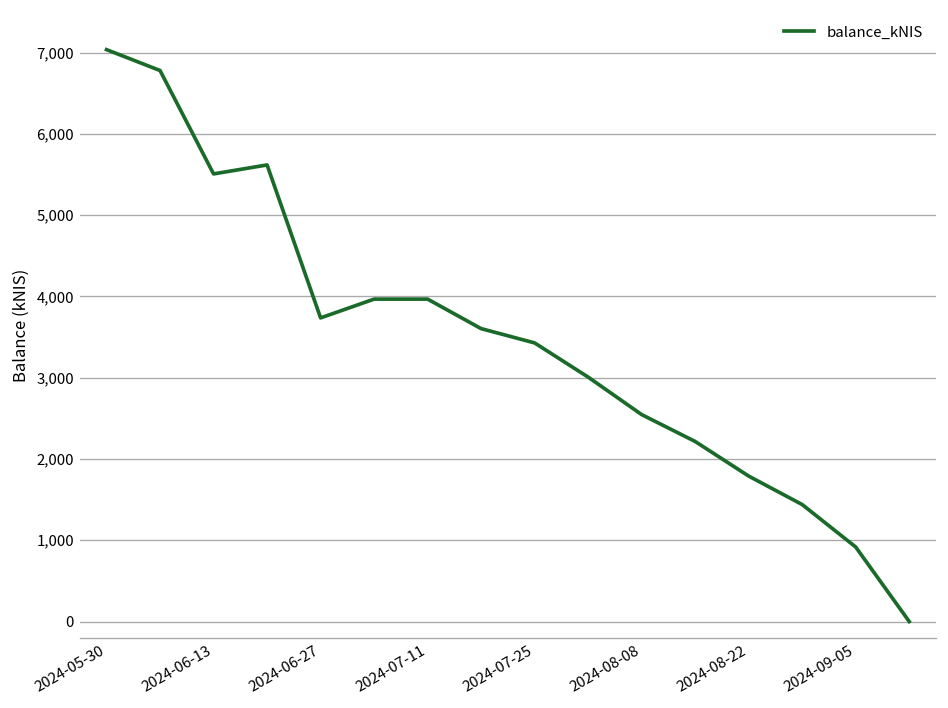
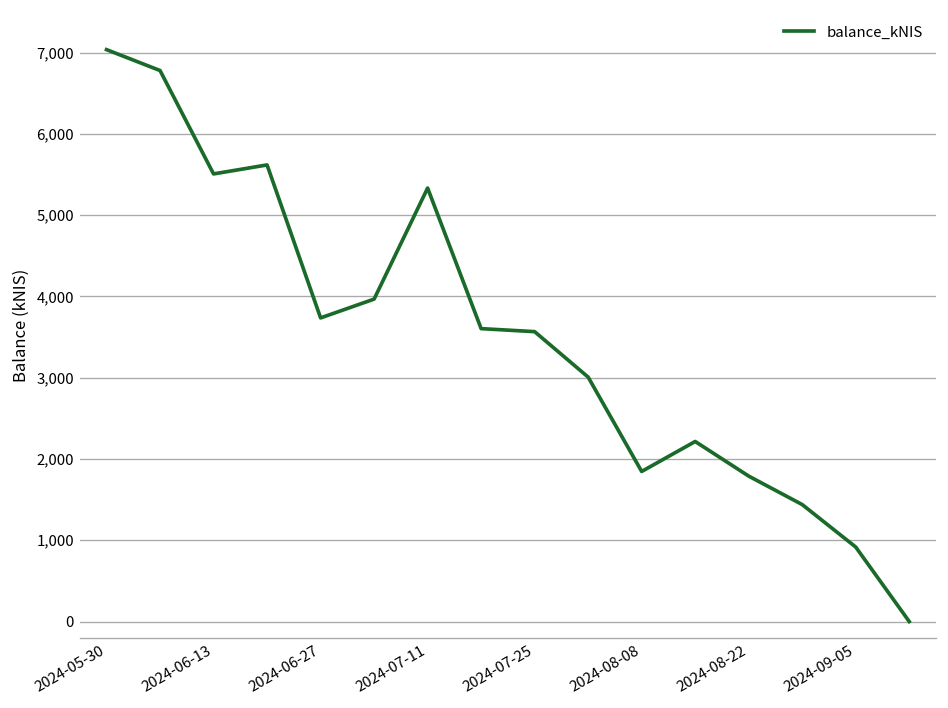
  {
    "2024-05-30": "7,000",
    "2024-06-13": "5,500",
    "2024-06-27": "3,700",
-   "2024-07-11": "4,000",
-   "2024-07-25": "3,400",
-   "2024-08-08": "2,500",
+   "2024-07-11": "5,300",
+   "2024-07-25": "3,600",
+   "2024-08-08": "1,800",
    "2024-08-22": "1,800",
    "2024-09-05": "900"
  }
